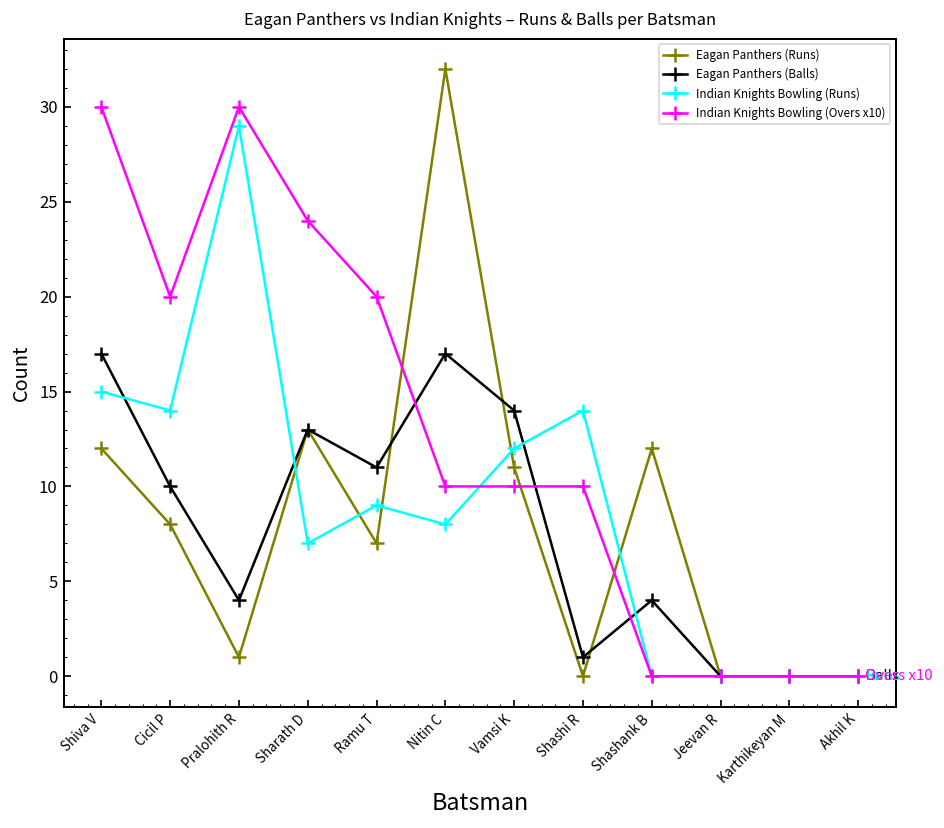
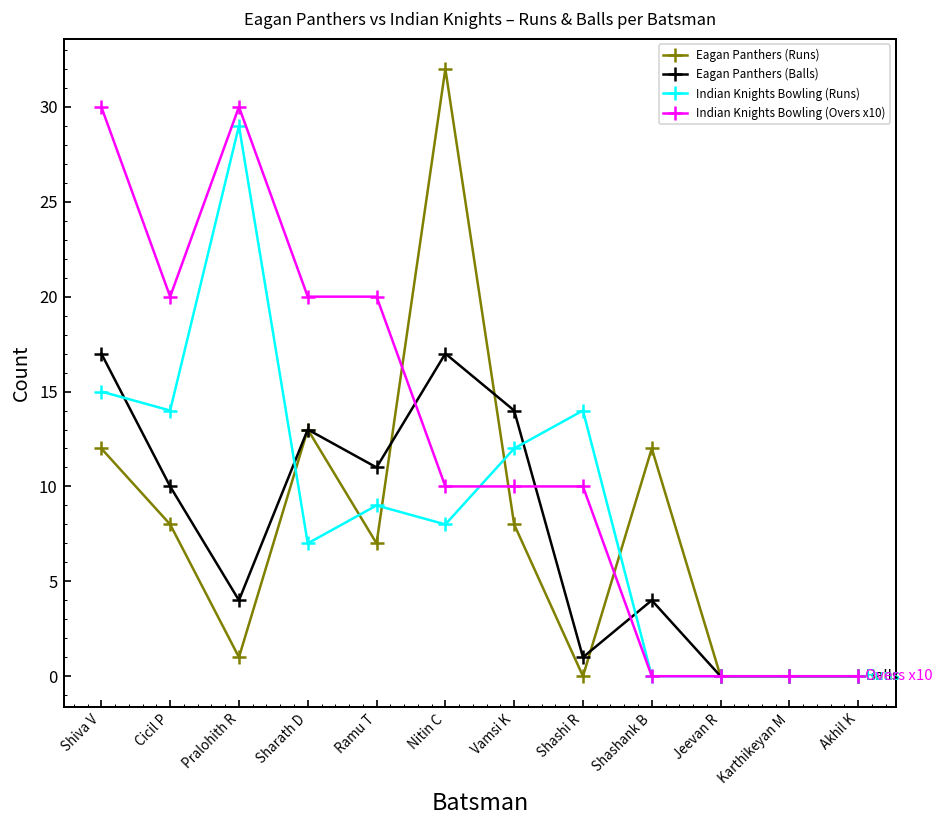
  {
    "Eagan Panthers (Runs)": {
      "Shiva V": 12,
      "Cicil P": 8,
      "Pralohith R": 1,
      "Ramu T": 7,
      "Nitin C": 32,
-     "Vamsi K": 11,
+     "Vamsi K": 8,
      "Shashi R": 0,
      "Shashank B": 12
    },
    "Eagan Panthers (Balls)": {
      "Shiva V": 17,
      "Cicil P": 10,
      "Pralohith R": 4,
      "Ramu T": 11,
      "Nitin C": 17,
      "Vamsi K": 14,
      "Shashi R": 1,
      "Shashank B": 4
    },
    "Indian Knights Bowling (Runs)": {
      "Shiva V": 15,
      "Cicil P": 14,
      "Pralohith R": 29,
      "Sharath D": 7,
      "Ramu T": 9,
      "Nitin C": 8,
      "Vamsi K": 12,
      "Shashi R": 14
    },
    "Indian Knights Bowling (Overs x10)": {
      "Shiva V": 30,
      "Cicil P": 20,
      "Pralohith R": 30,
-     "Sharath D": 24,
+     "Sharath D": 20,
      "Ramu T": 20,
      "Nitin C": 10,
      "Vamsi K": 10,
      "Shashi R": 10
    }
  }
